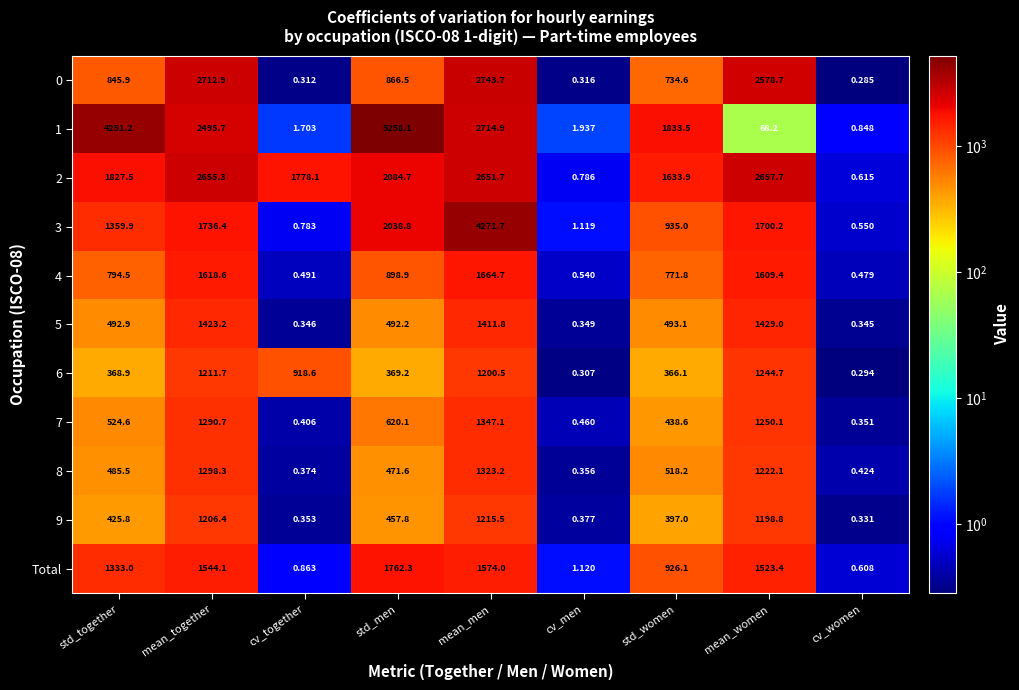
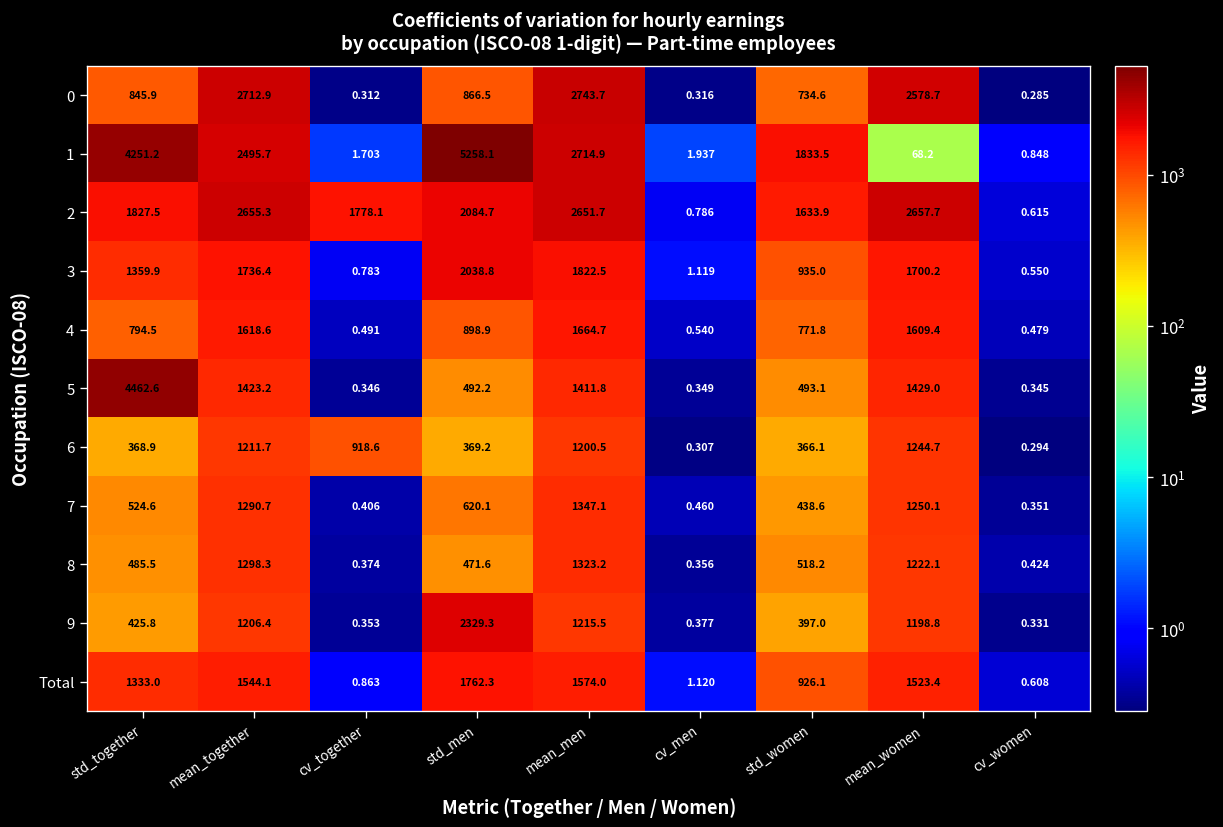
  {
    "0": {
      "std_together": 845.9,
      "mean_together": 2712.9,
      "cv_together": 0.312,
      "std_men": 866.5,
      "mean_men": 2743.7,
      "cv_men": 0.316,
      "std_women": 734.6,
      "mean_women": 2578.7,
      "cv_women": 0.285
    },
    "1": {
      "std_together": 4251.2,
      "mean_together": 2495.7,
      "cv_together": 1.703,
      "std_men": 5258.1,
      "mean_men": 2714.9,
      "cv_men": 1.937,
      "std_women": 1833.5,
      "mean_women": 68.2,
      "cv_women": 0.848
    },
    "2": {
      "std_together": 1827.5,
      "mean_together": 2655.3,
      "cv_together": 1778.1,
      "std_men": 2084.7,
      "mean_men": 2651.7,
      "cv_men": 0.786,
      "std_women": 1633.9,
      "mean_women": 2657.7,
      "cv_women": 0.615
    },
    "3": {
      "std_together": 1359.9,
      "mean_together": 1736.4,
      "cv_together": 0.783,
      "std_men": 2038.8,
-     "mean_men": 4271.7,
+     "mean_men": 1822.5,
      "cv_men": 1.119,
      "std_women": 935.0,
      "mean_women": 1700.2,
      "cv_women": 0.550
    },
    "4": {
      "std_together": 794.5,
      "mean_together": 1618.6,
      "cv_together": 0.491,
      "std_men": 898.9,
      "mean_men": 1664.7,
      "cv_men": 0.540,
      "std_women": 771.8,
      "mean_women": 1609.4,
      "cv_women": 0.479
    },
    "5": {
-     "std_together": 492.9,
+     "std_together": 4462.6,
      "mean_together": 1423.2,
      "cv_together": 0.346,
      "std_men": 492.2,
      "mean_men": 1411.8,
      "cv_men": 0.349,
      "std_women": 493.1,
      "mean_women": 1429.0,
      "cv_women": 0.345
    },
    "6": {
      "std_together": 368.9,
      "mean_together": 1211.7,
      "cv_together": 918.6,
      "std_men": 369.2,
      "mean_men": 1200.5,
      "cv_men": 0.307,
      "std_women": 366.1,
      "mean_women": 1244.7,
      "cv_women": 0.294
    },
    "7": {
      "std_together": 524.6,
      "mean_together": 1290.7,
      "cv_together": 0.406,
      "std_men": 620.1,
      "mean_men": 1347.1,
      "cv_men": 0.460,
      "std_women": 438.6,
      "mean_women": 1250.1,
      "cv_women": 0.351
    },
    "8": {
      "std_together": 485.5,
      "mean_together": 1298.3,
      "cv_together": 0.374,
      "std_men": 471.6,
      "mean_men": 1323.2,
      "cv_men": 0.356,
      "std_women": 518.2,
      "mean_women": 1222.1,
      "cv_women": 0.424
    },
    "9": {
      "std_together": 425.8,
      "mean_together": 1206.4,
      "cv_together": 0.353,
-     "std_men": 457.8,
+     "std_men": 2329.3,
      "mean_men": 1215.5,
      "cv_men": 0.377,
      "std_women": 397.0,
      "mean_women": 1198.8,
      "cv_women": 0.331
    },
    "Total": {
      "std_together": 1333.0,
      "mean_together": 1544.1,
      "cv_together": 0.863,
      "std_men": 1762.3,
      "mean_men": 1574.0,
      "cv_men": 1.120,
      "std_women": 926.1,
      "mean_women": 1523.4,
      "cv_women": 0.608
    }
  }
